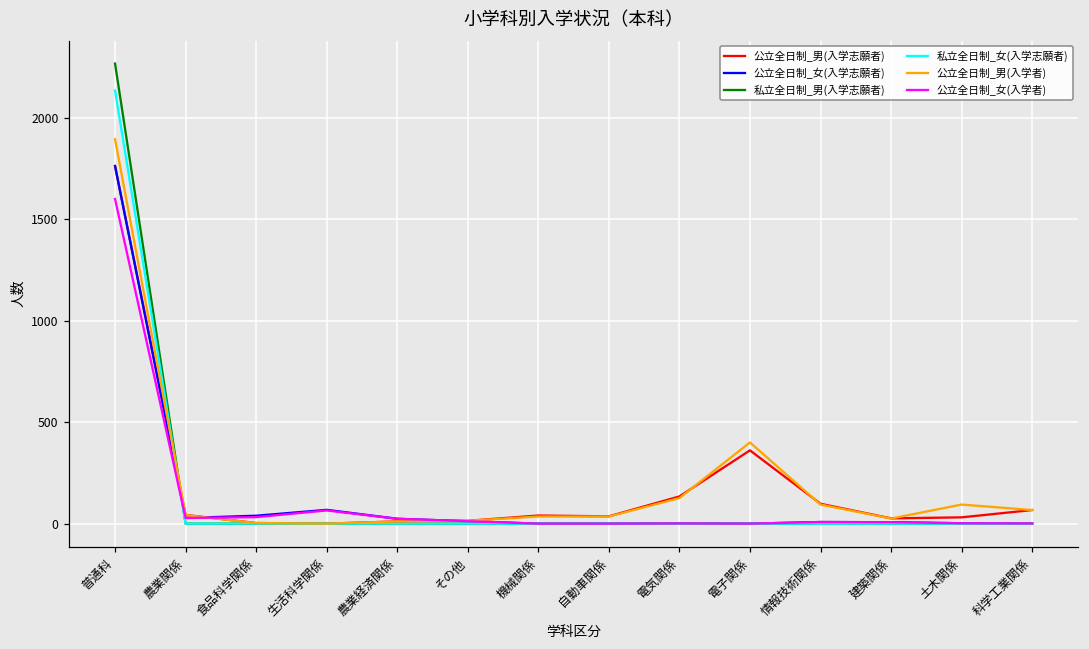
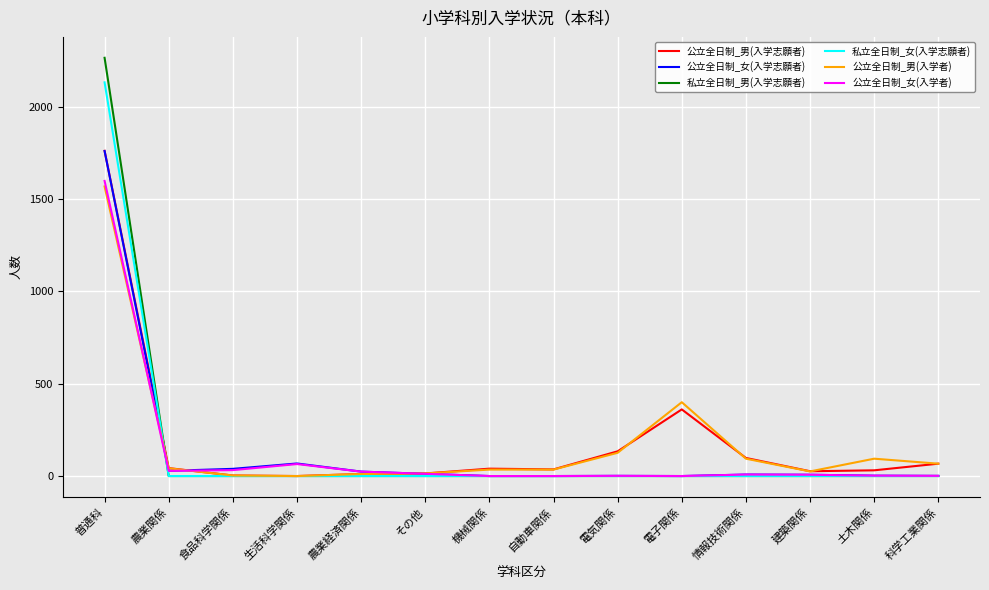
  {
    "公立全日制_男(入学志願者)": {
      "電子関係": 360,
      "土木関係": 30
    },
    "私立全日制_男(入学志願者)": {
      "普通科": 2270
    },
    "私立全日制_女(入学志願者)": {
      "普通科": 2130
    },
    "公立全日制_男(入学者)": {
-     "普通科": 1890,
+     "普通科": 1570,
      "電子関係": 400,
      "土木関係": 90
    },
    "公立全日制_女(入学者)": {
      "普通科": 1600
    }
  }
